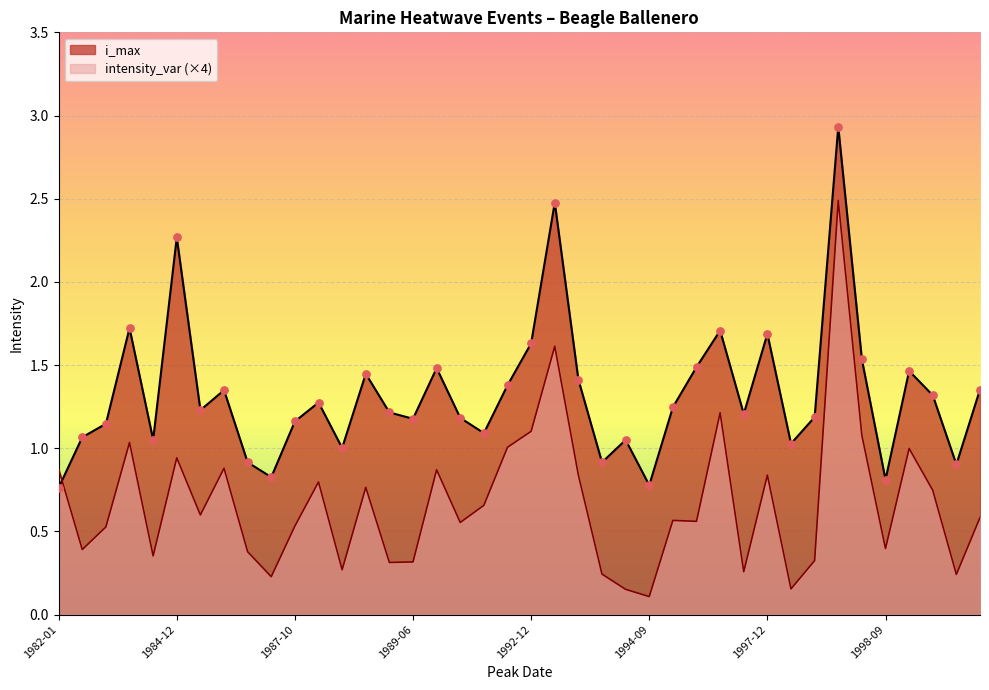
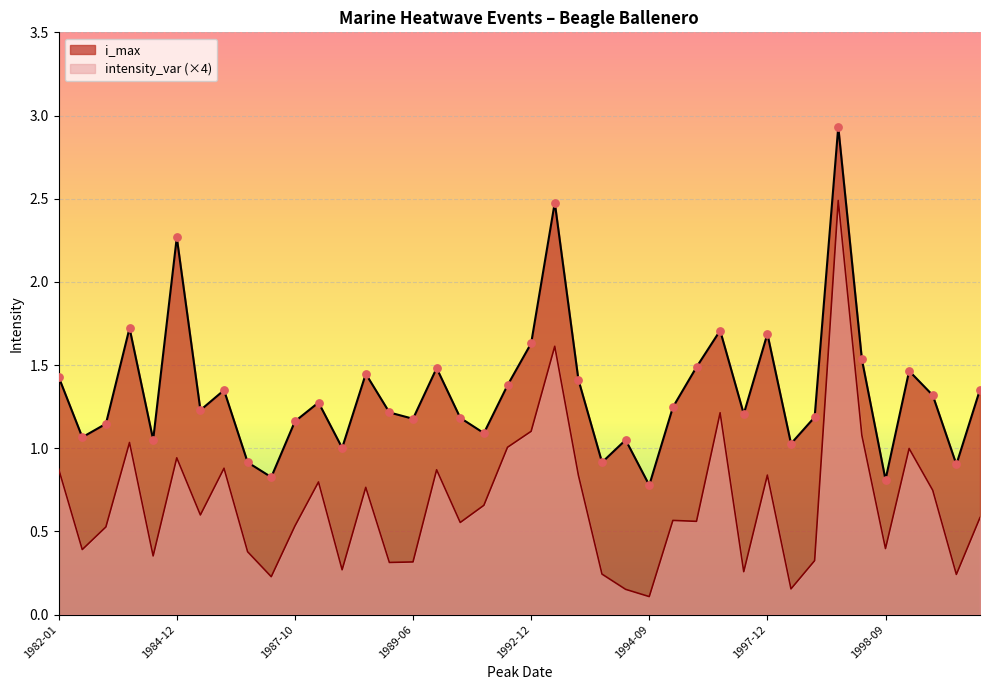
  {
    "i_max": {
-     "1982-01": 0.76,
+     "1982-01": 1.43,
      "1984-12": 2.27,
      "1987-10": 1.16,
      "1989-06": 1.18,
      "1992-12": 1.63,
      "1994-09": 0.78,
      "1997-12": 1.69,
      "1998-09": 0.81
    },
    "intensity_var (×4)": {
      "1982-01": 0.88,
      "1984-12": 0.94,
      "1987-10": 0.53,
      "1989-06": 0.32,
      "1992-12": 1.10,
      "1994-09": 0.11,
      "1997-12": 0.84,
      "1998-09": 0.40
    }
  }
